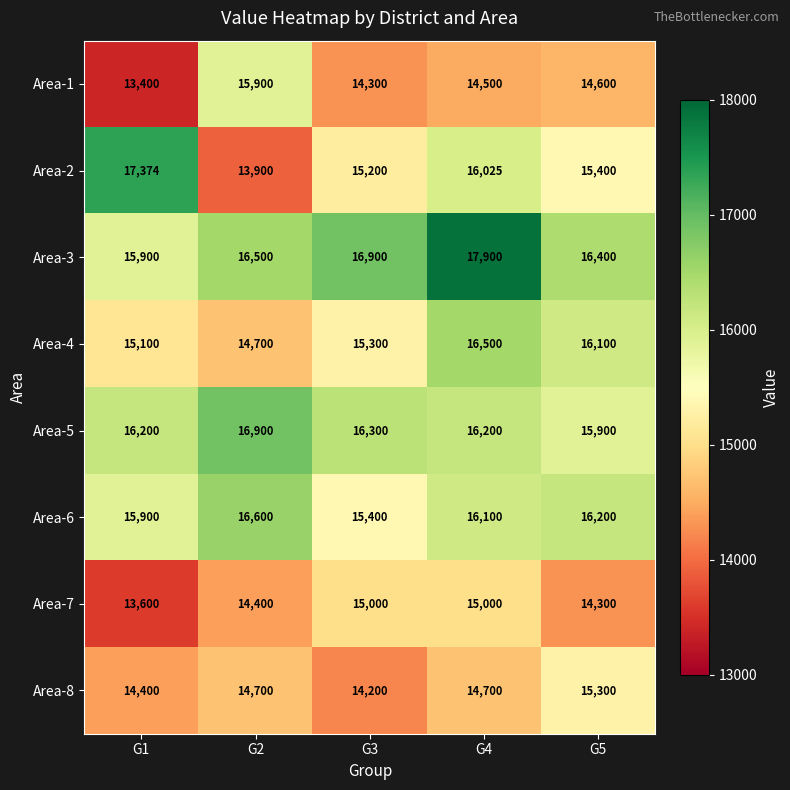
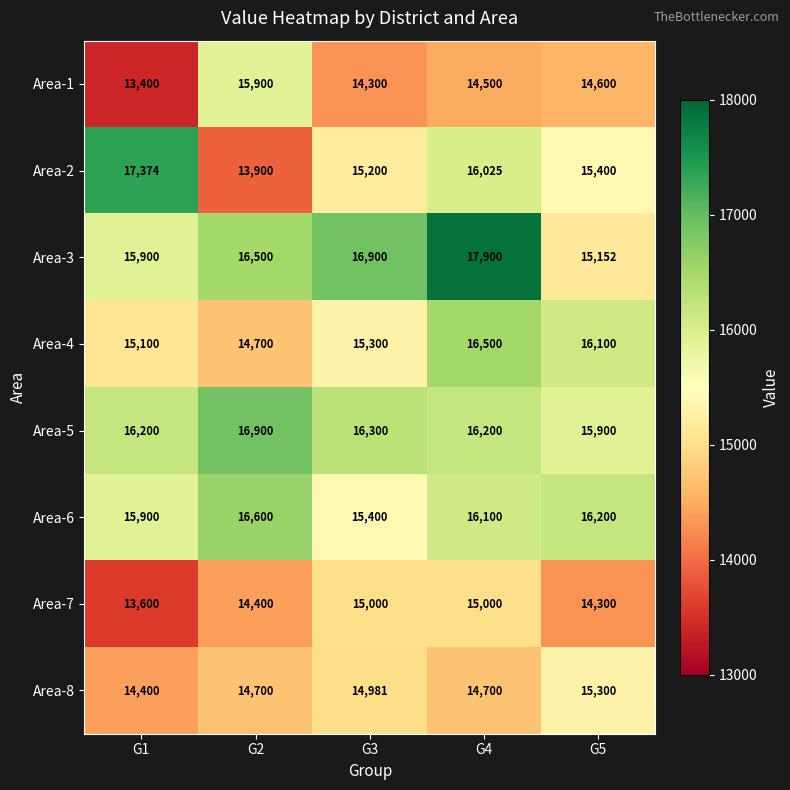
  {
    "Area-1": {
      "G1": "13,400",
      "G2": "15,900",
      "G3": "14,300",
      "G4": "14,500",
      "G5": "14,600"
    },
    "Area-2": {
      "G1": "17,374",
      "G2": "13,900",
      "G3": "15,200",
      "G4": "16,025",
      "G5": "15,400"
    },
    "Area-3": {
      "G1": "15,900",
      "G2": "16,500",
      "G3": "16,900",
      "G4": "17,900",
-     "G5": "16,400"
+     "G5": "15,152"
    },
    "Area-4": {
      "G1": "15,100",
      "G2": "14,700",
      "G3": "15,300",
      "G4": "16,500",
      "G5": "16,100"
    },
    "Area-5": {
      "G1": "16,200",
      "G2": "16,900",
      "G3": "16,300",
      "G4": "16,200",
      "G5": "15,900"
    },
    "Area-6": {
      "G1": "15,900",
      "G2": "16,600",
      "G3": "15,400",
      "G4": "16,100",
      "G5": "16,200"
    },
    "Area-7": {
      "G1": "13,600",
      "G2": "14,400",
      "G3": "15,000",
      "G4": "15,000",
      "G5": "14,300"
    },
    "Area-8": {
      "G1": "14,400",
      "G2": "14,700",
-     "G3": "14,200",
+     "G3": "14,981",
      "G4": "14,700",
      "G5": "15,300"
    }
  }
